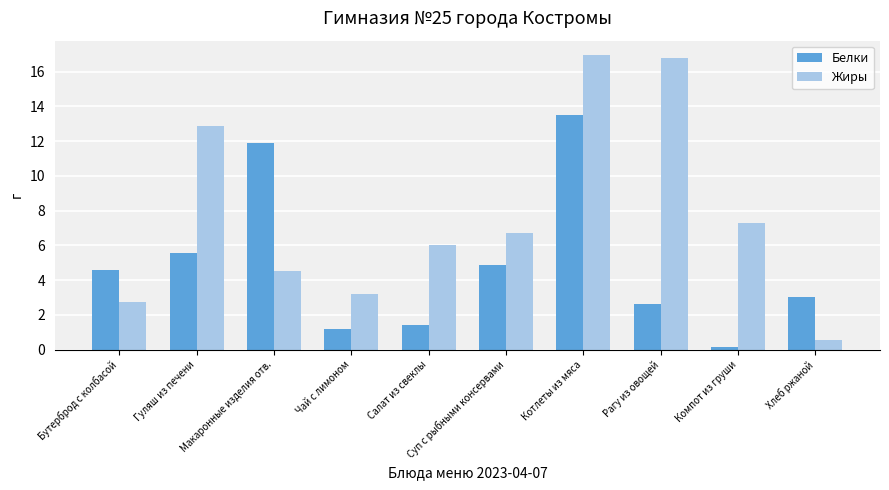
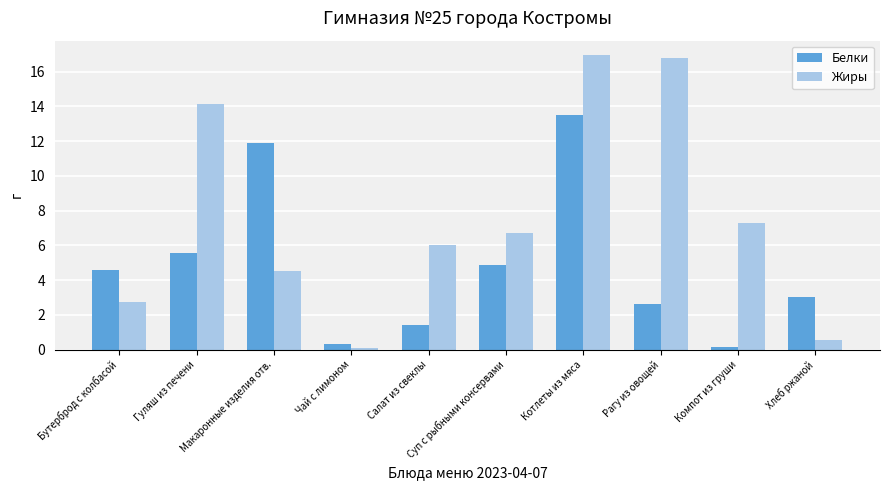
  {
    "Белки": {
      "Бутерброд с колбасой": 4.6,
      "Гуляш из печени": 5.6,
      "Макаронные изделия отв.": 11.9,
-     "Чай с лимоном": 1.2,
+     "Чай с лимоном": 0.3,
      "Салат из свеклы": 1.4,
      "Суп с рыбными консервами": 4.9,
      "Котлеты из мяса": 13.5,
      "Рагу из овощей": 2.6,
      "Компот из груши": 0.2,
      "Хлеб ржаной": 3.0
    },
    "Жиры": {
      "Бутерброд с колбасой": 2.8,
-     "Гуляш из печени": 12.9,
+     "Гуляш из печени": 14.1,
      "Макаронные изделия отв.": 4.5,
-     "Чай с лимоном": 3.2,
+     "Чай с лимоном": 0.1,
      "Салат из свеклы": 6.0,
      "Суп с рыбными консервами": 6.7,
      "Котлеты из мяса": 16.9,
      "Рагу из овощей": 16.8,
      "Компот из груши": 7.3,
      "Хлеб ржаной": 0.5
    }
  }
